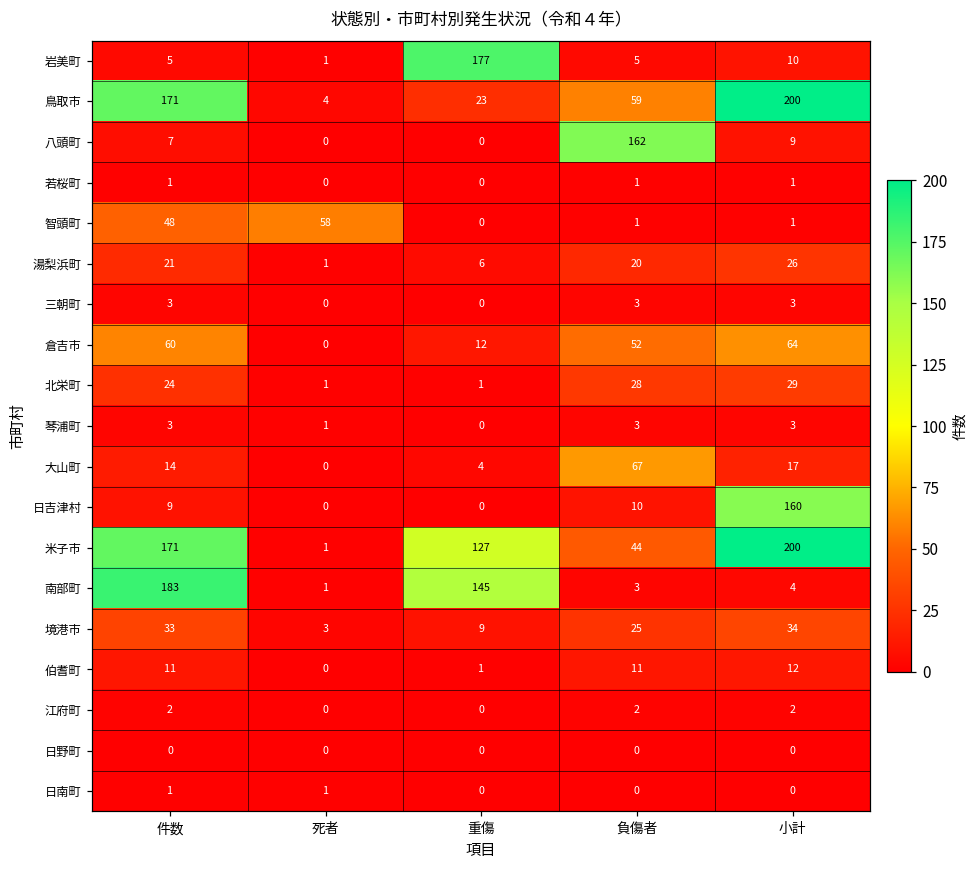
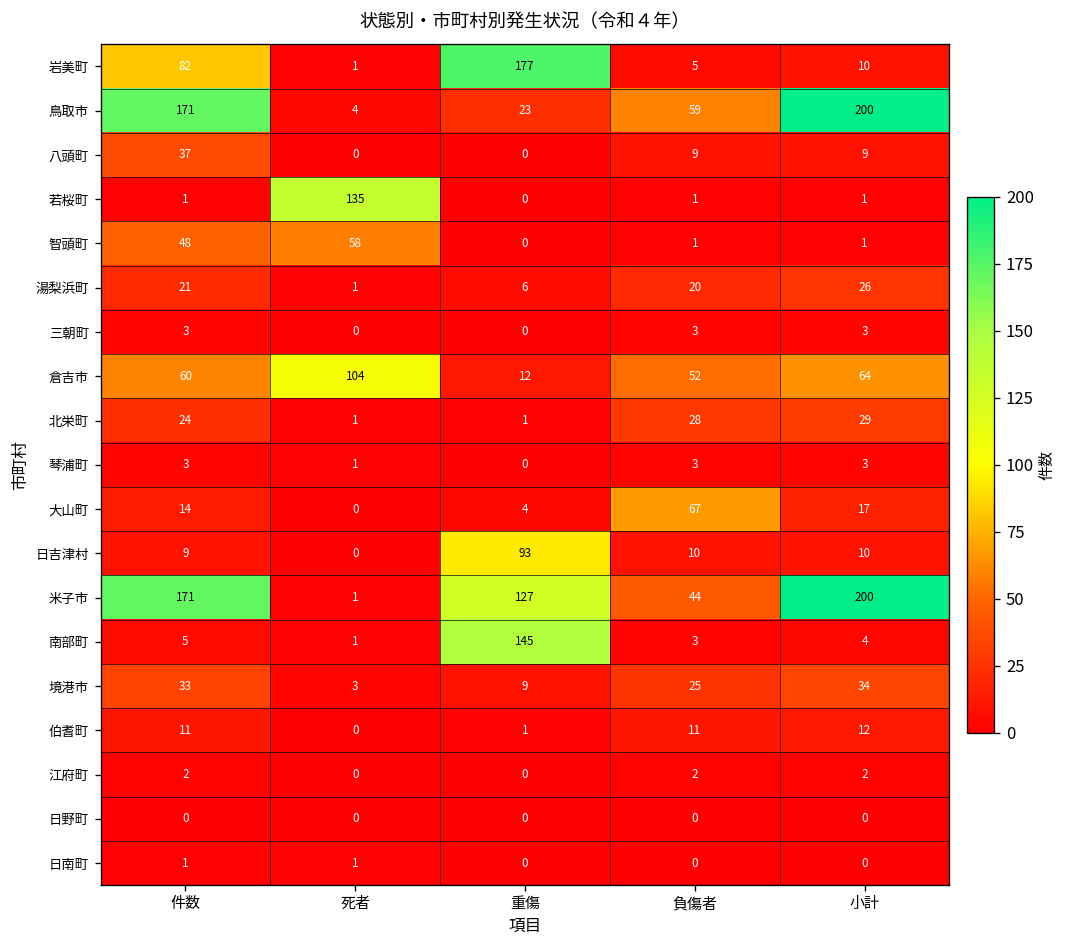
  {
    "岩美町": {
-     "件数": 5,
+     "件数": 82,
      "死者": 1,
      "重傷": 177,
      "負傷者": 5,
      "小計": 10
    },
    "鳥取市": {
      "件数": 171,
      "死者": 4,
      "重傷": 23,
      "負傷者": 59,
      "小計": 200
    },
    "八頭町": {
-     "件数": 7,
+     "件数": 37,
      "死者": 0,
      "重傷": 0,
-     "負傷者": 162,
+     "負傷者": 9,
      "小計": 9
    },
    "若桜町": {
      "件数": 1,
-     "死者": 0,
+     "死者": 135,
      "重傷": 0,
      "負傷者": 1,
      "小計": 1
    },
    "智頭町": {
      "件数": 48,
      "死者": 58,
      "重傷": 0,
      "負傷者": 1,
      "小計": 1
    },
    "湯梨浜町": {
      "件数": 21,
      "死者": 1,
      "重傷": 6,
      "負傷者": 20,
      "小計": 26
    },
    "三朝町": {
      "件数": 3,
      "死者": 0,
      "重傷": 0,
      "負傷者": 3,
      "小計": 3
    },
    "倉吉市": {
      "件数": 60,
-     "死者": 0,
+     "死者": 104,
      "重傷": 12,
      "負傷者": 52,
      "小計": 64
    },
    "北栄町": {
      "件数": 24,
      "死者": 1,
      "重傷": 1,
      "負傷者": 28,
      "小計": 29
    },
    "琴浦町": {
      "件数": 3,
      "死者": 1,
      "重傷": 0,
      "負傷者": 3,
      "小計": 3
    },
    "大山町": {
      "件数": 14,
      "死者": 0,
      "重傷": 4,
      "負傷者": 67,
      "小計": 17
    },
    "日吉津村": {
      "件数": 9,
      "死者": 0,
-     "重傷": 0,
+     "重傷": 93,
      "負傷者": 10,
-     "小計": 160
+     "小計": 10
    },
    "米子市": {
      "件数": 171,
      "死者": 1,
      "重傷": 127,
      "負傷者": 44,
      "小計": 200
    },
    "南部町": {
-     "件数": 183,
+     "件数": 5,
      "死者": 1,
      "重傷": 145,
      "負傷者": 3,
      "小計": 4
    },
    "境港市": {
      "件数": 33,
      "死者": 3,
      "重傷": 9,
      "負傷者": 25,
      "小計": 34
    },
    "伯耆町": {
      "件数": 11,
      "死者": 0,
      "重傷": 1,
      "負傷者": 11,
      "小計": 12
    },
    "江府町": {
      "件数": 2,
      "死者": 0,
      "重傷": 0,
      "負傷者": 2,
      "小計": 2
    },
    "日野町": {
      "件数": 0,
      "死者": 0,
      "重傷": 0,
      "負傷者": 0,
      "小計": 0
    },
    "日南町": {
      "件数": 1,
      "死者": 1,
      "重傷": 0,
      "負傷者": 0,
      "小計": 0
    }
  }
